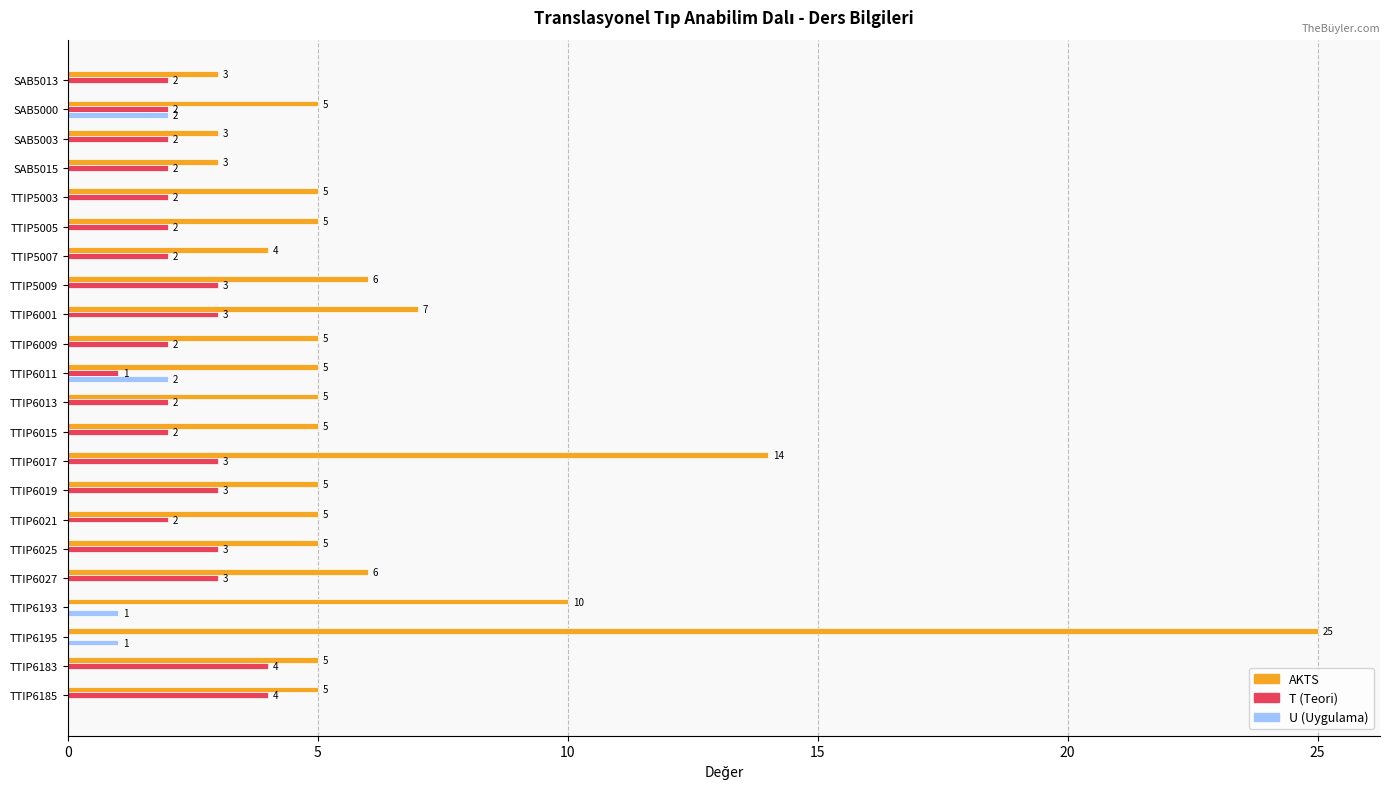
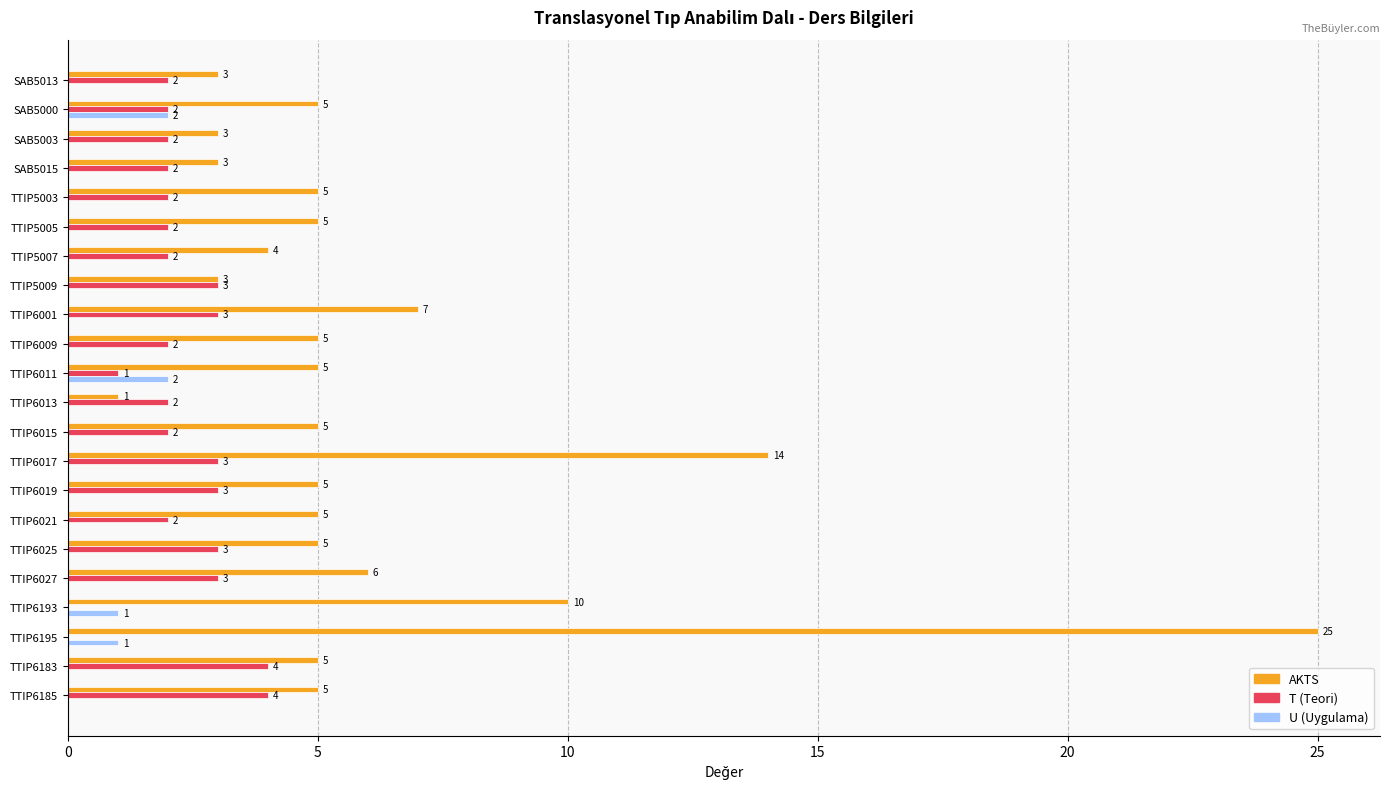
  {
    "AKTS": {
      "SAB5013": 3,
      "SAB5000": 5,
      "SAB5003": 3,
      "SAB5015": 3,
      "TTIP5003": 5,
      "TTIP5005": 5,
      "TTIP5007": 4,
-     "TTIP5009": 6,
+     "TTIP5009": 3,
      "TTIP6001": 7,
      "TTIP6009": 5,
      "TTIP6011": 5,
-     "TTIP6013": 5,
+     "TTIP6013": 1,
      "TTIP6015": 5,
      "TTIP6017": 14,
      "TTIP6019": 5,
      "TTIP6021": 5,
      "TTIP6025": 5,
      "TTIP6027": 6,
      "TTIP6193": 10,
      "TTIP6195": 25,
      "TTIP6183": 5,
      "TTIP6185": 5
    }
  }
